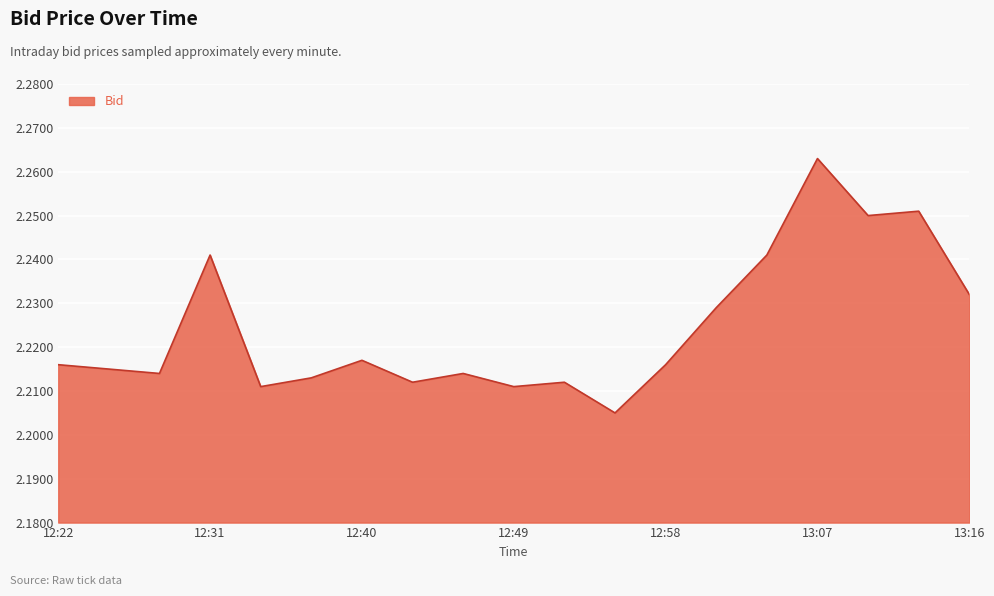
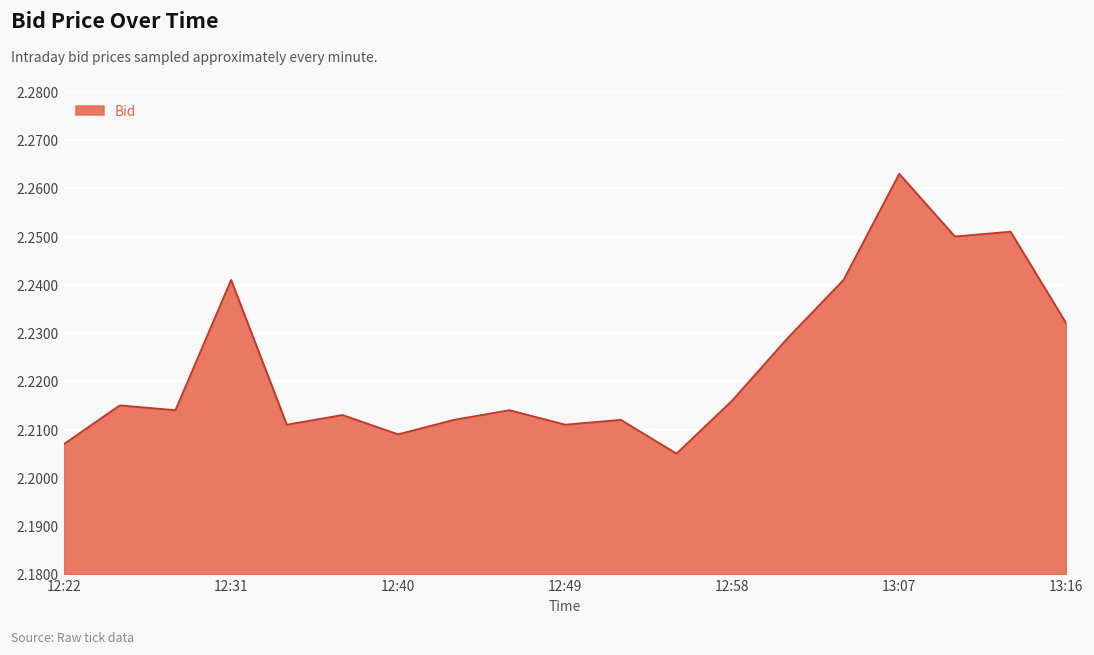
  {
-   "12:22": 2.216,
+   "12:22": 2.207,
    "12:31": 2.241,
-   "12:40": 2.217,
+   "12:40": 2.209,
    "12:49": 2.211,
    "12:58": 2.216,
    "13:07": 2.263,
    "13:16": 2.232
  }
